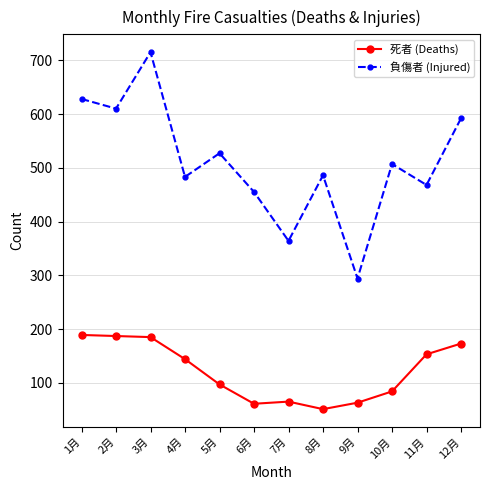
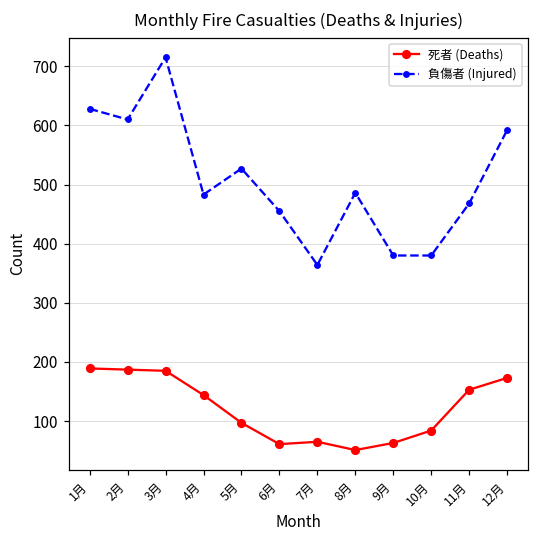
  {
    "死者 (Deaths)": {
      "1月": 190,
      "2月": 190,
      "3月": 190,
      "4月": 140,
      "5月": 100,
      "6月": 60,
      "7月": 70,
      "8月": 50,
      "9月": 60,
      "10月": 80,
      "11月": 150,
      "12月": 170
    },
    "負傷者 (Injured)": {
      "1月": 630,
      "2月": 610,
      "3月": 720,
      "4月": 480,
      "5月": 530,
      "6月": 460,
      "7月": 360,
      "8月": 490,
-     "9月": 290,
-     "10月": 510,
+     "9月": 380,
+     "10月": 380,
      "11月": 470,
      "12月": 590
    }
  }
